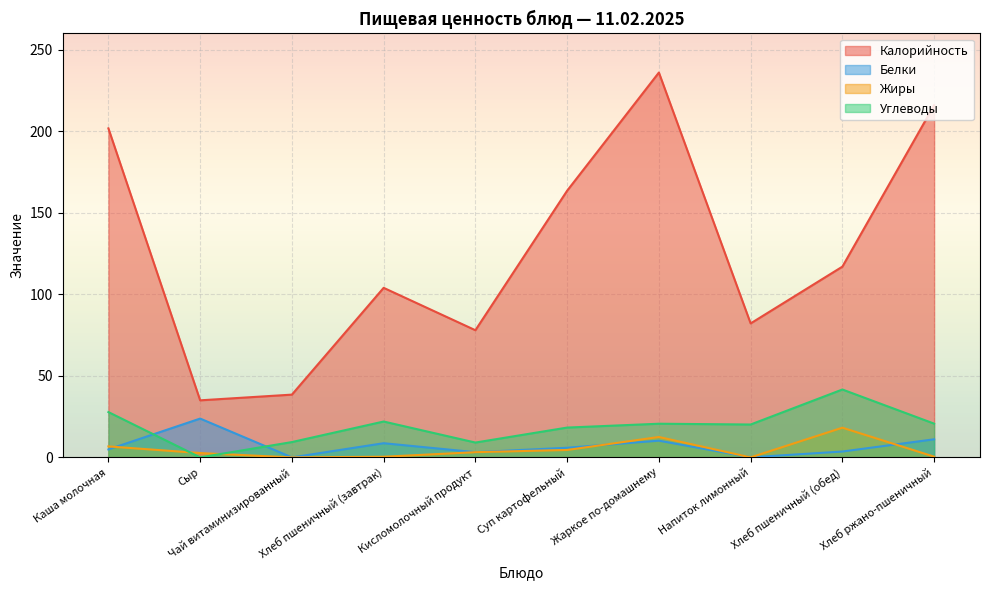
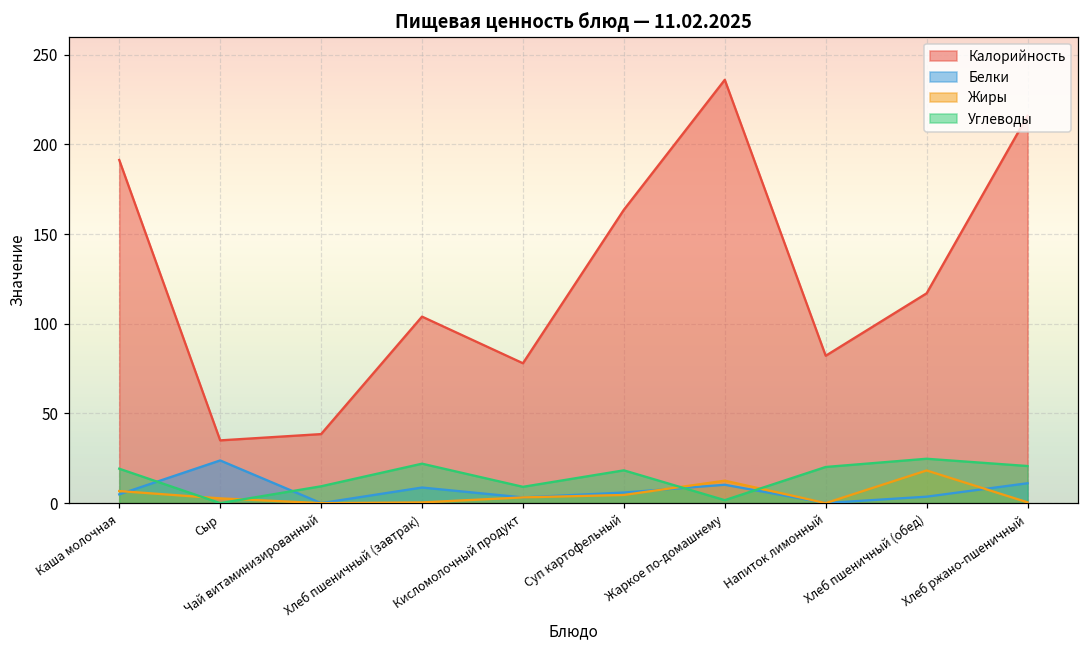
  {
    "Калорийность": {
-     "Каша молочная": 202,
+     "Каша молочная": 191,
      "Сыр": 35,
      "Чай витаминизированный": 39,
      "Хлеб пшеничный (завтрак)": 104,
      "Кисломолочный продукт": 78,
      "Суп картофельный": 164,
      "Жаркое по-домашнему": 236,
      "Напиток лимонный": 82,
      "Хлеб пшеничный (обед)": 117
    },
    "Белки": {
      "Каша молочная": 5,
      "Сыр": 24,
      "Хлеб пшеничный (завтрак)": 9,
      "Жаркое по-домашнему": 10,
      "Хлеб пшеничный (обед)": 4,
      "Хлеб ржано-пшеничный": 11
    },
    "Жиры": {
      "Каша молочная": 7,
      "Сыр": 3,
      "Хлеб пшеничный (завтрак)": 0,
      "Жаркое по-домашнему": 13,
      "Хлеб пшеничный (обед)": 18,
      "Хлеб ржано-пшеничный": 0
    },
    "Углеводы": {
-     "Каша молочная": 28,
+     "Каша молочная": 19,
      "Сыр": 0,
      "Чай витаминизированный": 9,
      "Хлеб пшеничный (завтрак)": 22,
      "Кисломолочный продукт": 9,
      "Суп картофельный": 18,
-     "Жаркое по-домашнему": 21,
+     "Жаркое по-домашнему": 2,
      "Напиток лимонный": 20,
-     "Хлеб пшеничный (обед)": 42,
+     "Хлеб пшеничный (обед)": 25,
      "Хлеб ржано-пшеничный": 21
    }
  }
